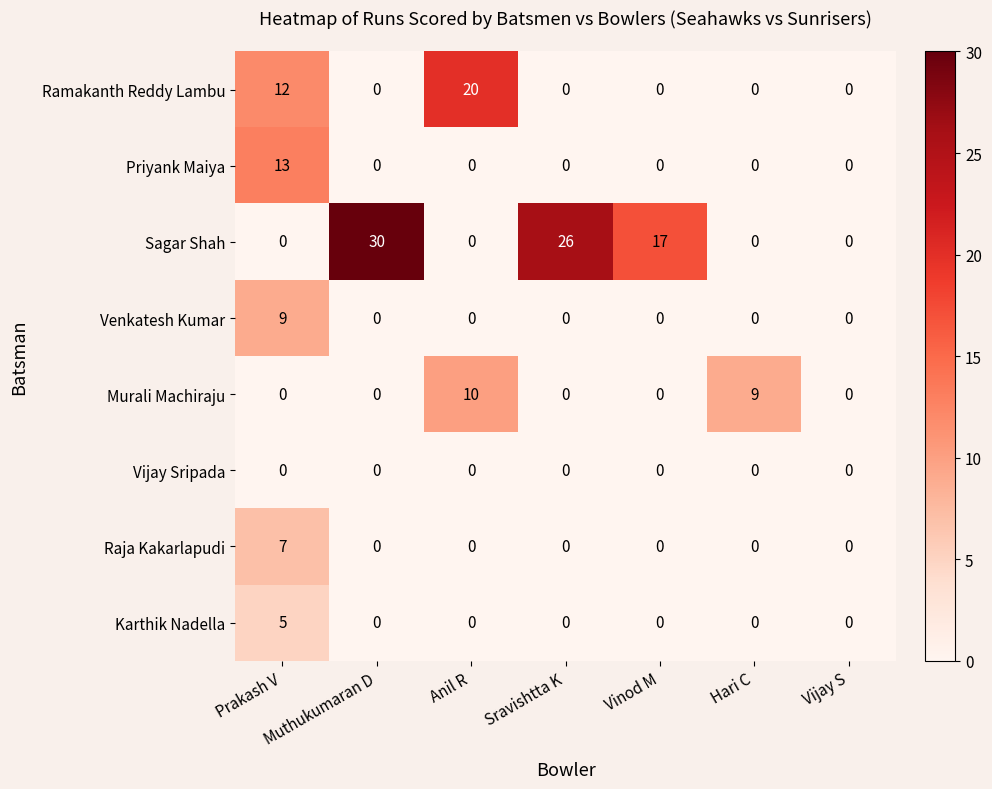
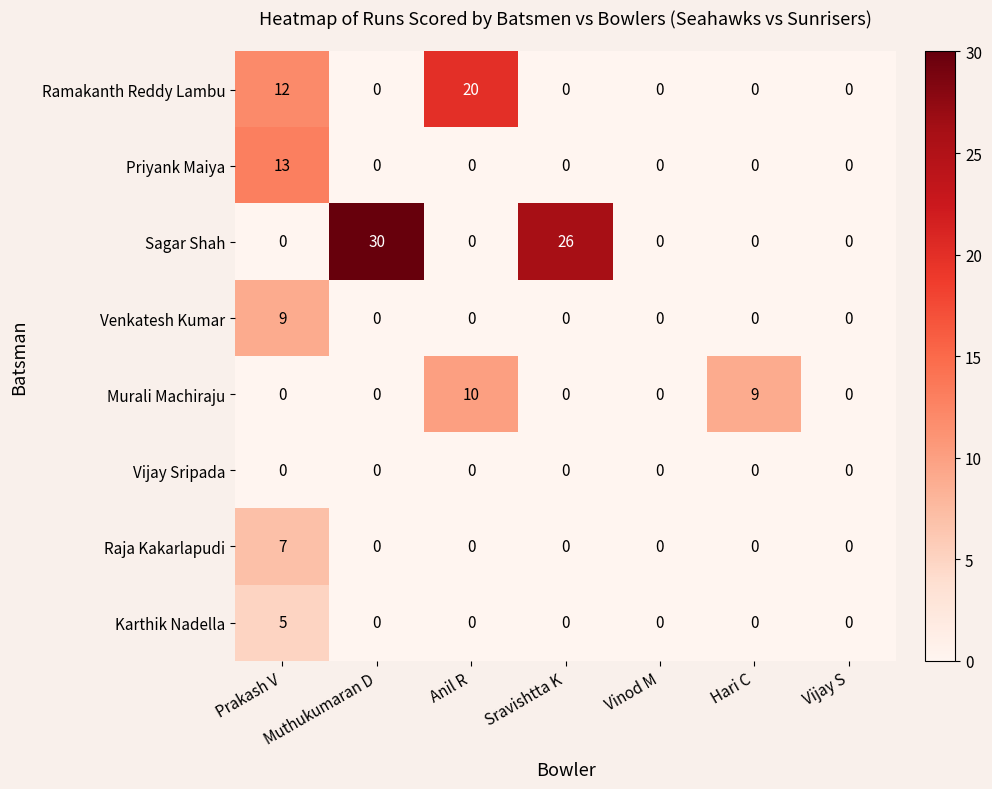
  {
    "Ramakanth Reddy Lambu": {
      "Prakash V": 12,
      "Muthukumaran D": 0,
      "Anil R": 20,
      "Sravishtta K": 0,
      "Vinod M": 0,
      "Hari C": 0,
      "Vijay S": 0
    },
    "Priyank Maiya": {
      "Prakash V": 13,
      "Muthukumaran D": 0,
      "Anil R": 0,
      "Sravishtta K": 0,
      "Vinod M": 0,
      "Hari C": 0,
      "Vijay S": 0
    },
    "Sagar Shah": {
      "Prakash V": 0,
      "Muthukumaran D": 30,
      "Anil R": 0,
      "Sravishtta K": 26,
-     "Vinod M": 17,
+     "Vinod M": 0,
      "Hari C": 0,
      "Vijay S": 0
    },
    "Venkatesh Kumar": {
      "Prakash V": 9,
      "Muthukumaran D": 0,
      "Anil R": 0,
      "Sravishtta K": 0,
      "Vinod M": 0,
      "Hari C": 0,
      "Vijay S": 0
    },
    "Murali Machiraju": {
      "Prakash V": 0,
      "Muthukumaran D": 0,
      "Anil R": 10,
      "Sravishtta K": 0,
      "Vinod M": 0,
      "Hari C": 9,
      "Vijay S": 0
    },
    "Vijay Sripada": {
      "Prakash V": 0,
      "Muthukumaran D": 0,
      "Anil R": 0,
      "Sravishtta K": 0,
      "Vinod M": 0,
      "Hari C": 0,
      "Vijay S": 0
    },
    "Raja Kakarlapudi": {
      "Prakash V": 7,
      "Muthukumaran D": 0,
      "Anil R": 0,
      "Sravishtta K": 0,
      "Vinod M": 0,
      "Hari C": 0,
      "Vijay S": 0
    },
    "Karthik Nadella": {
      "Prakash V": 5,
      "Muthukumaran D": 0,
      "Anil R": 0,
      "Sravishtta K": 0,
      "Vinod M": 0,
      "Hari C": 0,
      "Vijay S": 0
    }
  }
